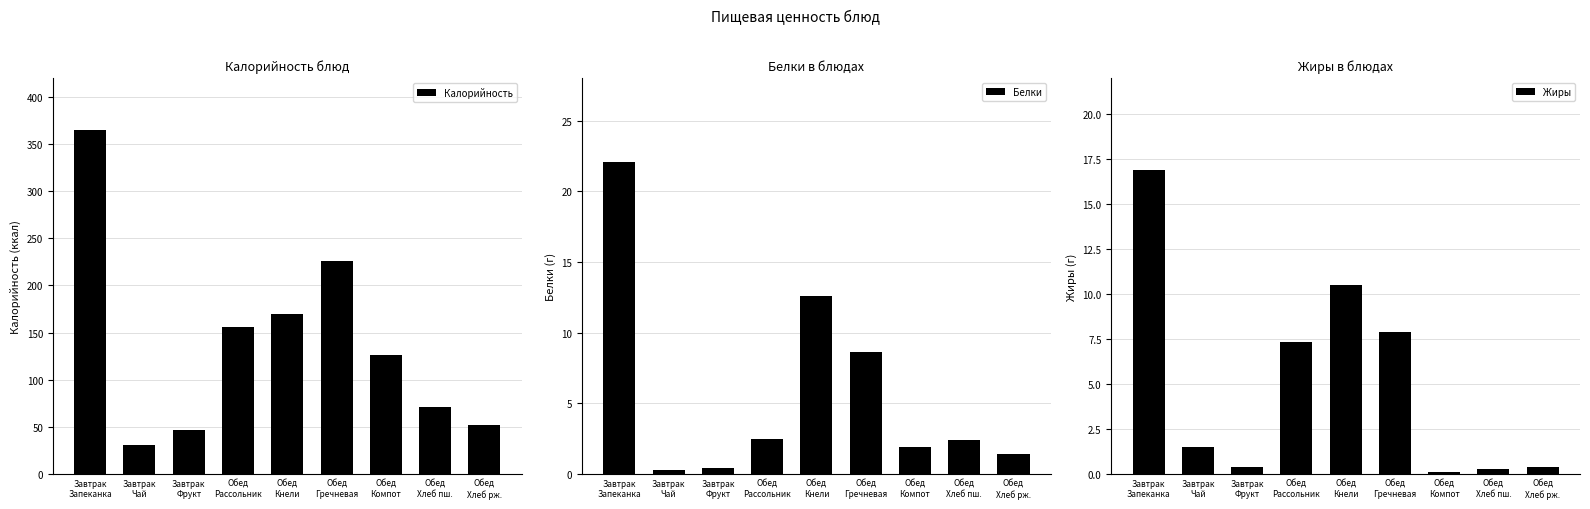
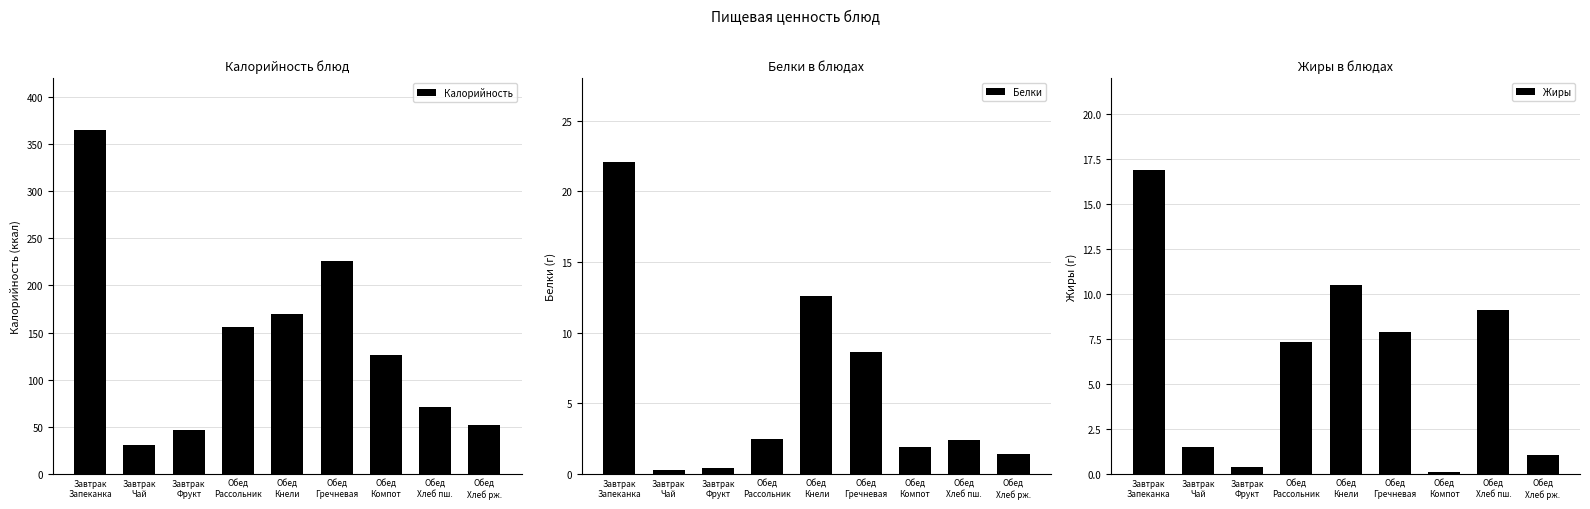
  {
    "Калорийность блюд": {
      "Завтрак Запеканка": 360,
      "Завтрак Чай": 30,
      "Завтрак Фрукт": 50,
      "Обед Рассольник": 160,
      "Обед Кнели": 170,
      "Обед Гречневая": 230,
      "Обед Компот": 130,
      "Обед Хлеб пш.": 70,
      "Обед Хлеб рж.": 50
    },
    "Белки в блюдах": {
      "Завтрак Запеканка": 22.0,
      "Завтрак Чай": 0.3,
      "Завтрак Фрукт": 0.4,
      "Обед Рассольник": 2.5,
      "Обед Кнели": 12.6,
      "Обед Гречневая": 8.6,
      "Обед Компот": 1.9,
      "Обед Хлеб пш.": 2.4,
      "Обед Хлеб рж.": 1.4
    },
    "Жиры в блюдах": {
      "Завтрак Запеканка": 16.9,
      "Завтрак Чай": 1.5,
      "Завтрак Фрукт": 0.4,
      "Обед Рассольник": 7.4,
      "Обед Кнели": 10.5,
      "Обед Гречневая": 7.9,
-     "Обед Хлеб пш.": 0.3,
-     "Обед Хлеб рж.": 0.4
+     "Обед Хлеб пш.": 9.1,
+     "Обед Хлеб рж.": 1.1
    }
  }
